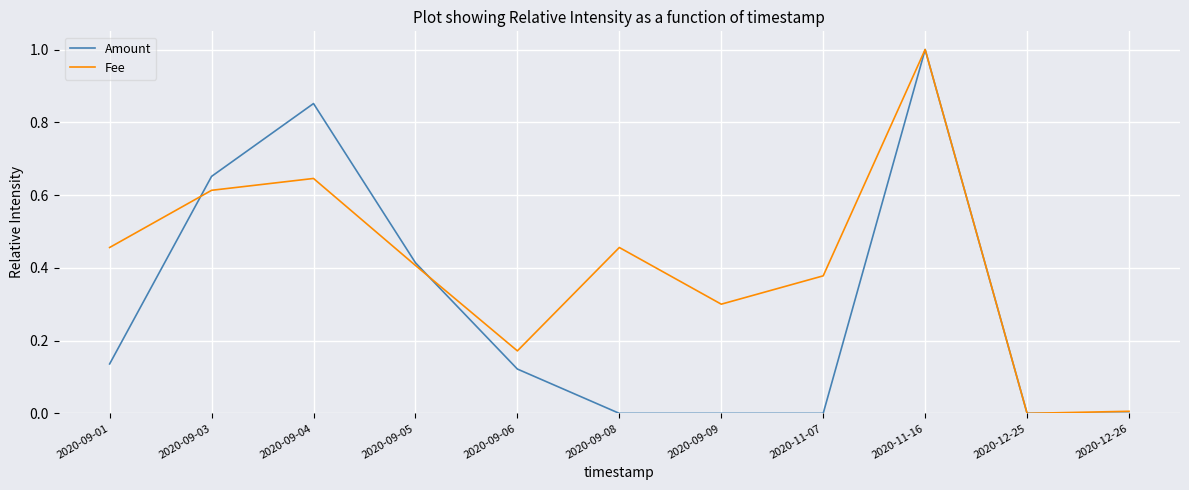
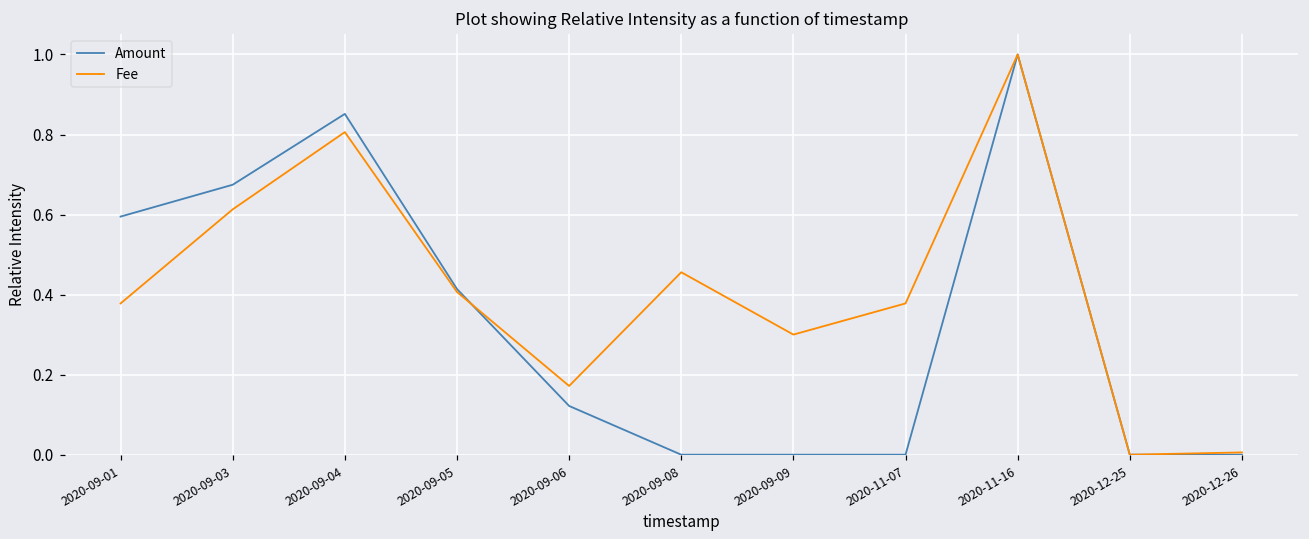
  {
    "Amount": {
-     "2020-09-01": 0.14,
-     "2020-09-03": 0.65,
+     "2020-09-01": 0.59,
+     "2020-09-03": 0.67,
      "2020-09-04": 0.85,
      "2020-09-05": 0.41,
      "2020-09-06": 0.12,
      "2020-09-08": 0.00,
      "2020-09-09": 0.00,
      "2020-11-07": 0.00
    },
    "Fee": {
-     "2020-09-01": 0.46,
+     "2020-09-01": 0.38,
      "2020-09-03": 0.61,
-     "2020-09-04": 0.65,
+     "2020-09-04": 0.81,
      "2020-09-05": 0.41,
      "2020-09-06": 0.17,
      "2020-09-08": 0.46,
      "2020-09-09": 0.30,
      "2020-11-07": 0.38
    }
  }
